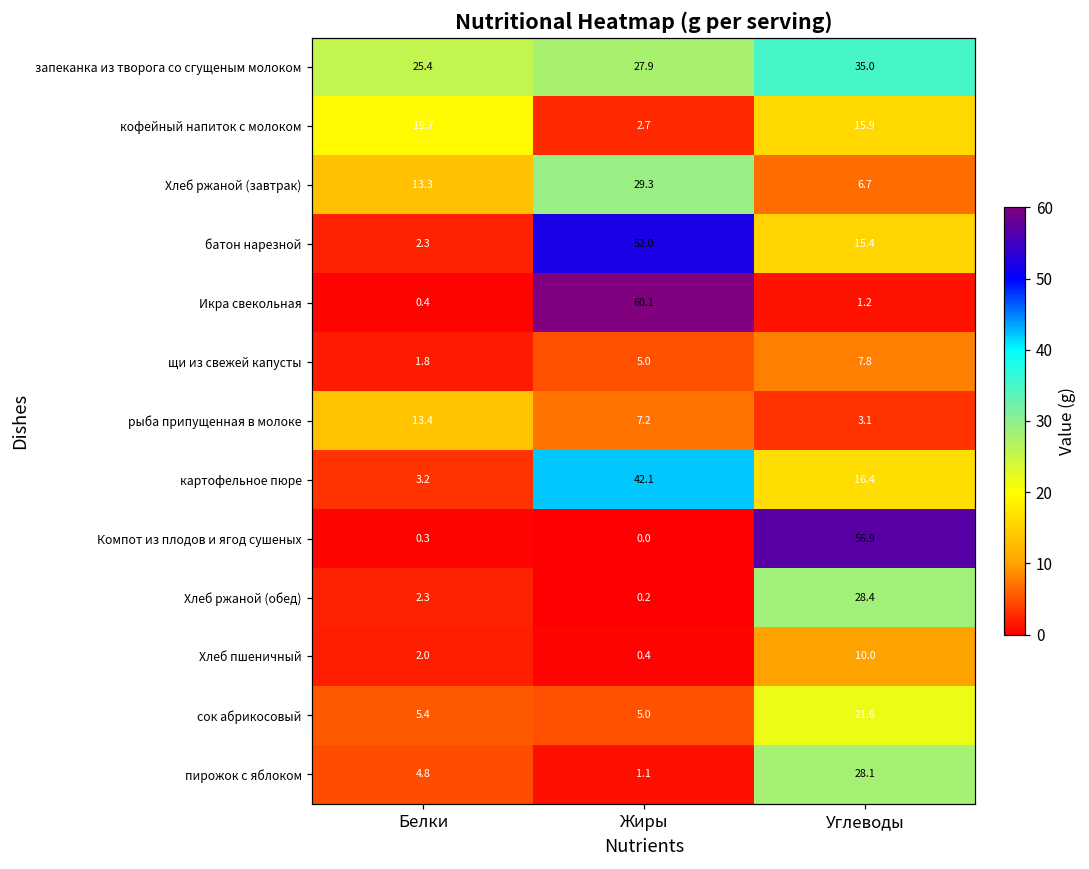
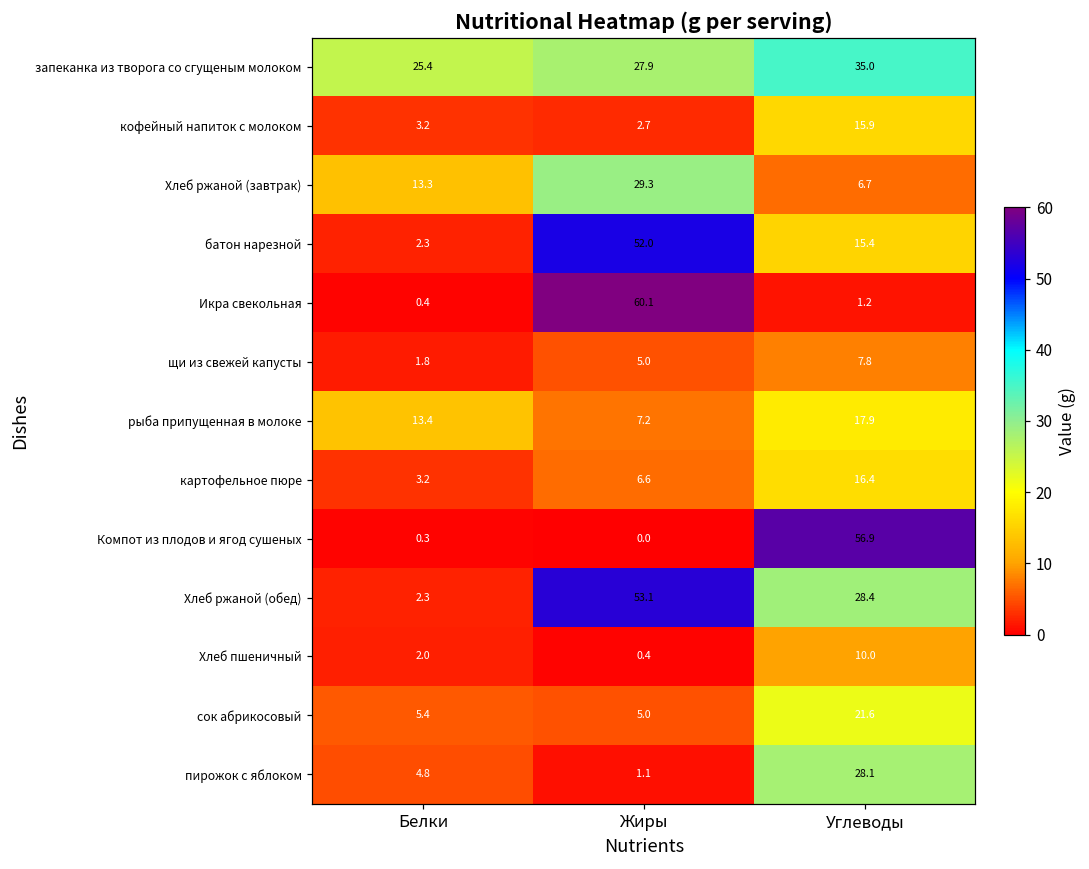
  {
    "запеканка из творога со сгущеным молоком": {
      "Белки": 25.4,
      "Жиры": 27.9,
      "Углеводы": 35.0
    },
    "кофейный напиток с молоком": {
-     "Белки": 19.7,
+     "Белки": 3.2,
      "Жиры": 2.7,
      "Углеводы": 15.9
    },
    "Хлеб ржаной (завтрак)": {
      "Белки": 13.3,
      "Жиры": 29.3,
      "Углеводы": 6.7
    },
    "батон нарезной": {
      "Белки": 2.3,
      "Жиры": 52.0,
      "Углеводы": 15.4
    },
    "Икра свекольная": {
      "Белки": 0.4,
      "Жиры": 60.1,
      "Углеводы": 1.2
    },
    "щи из свежей капусты": {
      "Белки": 1.8,
      "Жиры": 5.0,
      "Углеводы": 7.8
    },
    "рыба припущенная в молоке": {
      "Белки": 13.4,
      "Жиры": 7.2,
-     "Углеводы": 3.1
+     "Углеводы": 17.9
    },
    "картофельное пюре": {
      "Белки": 3.2,
-     "Жиры": 42.1,
+     "Жиры": 6.6,
      "Углеводы": 16.4
    },
    "Компот из плодов и ягод сушеных": {
      "Белки": 0.3,
      "Жиры": 0.0,
      "Углеводы": 56.9
    },
    "Хлеб ржаной (обед)": {
      "Белки": 2.3,
-     "Жиры": 0.2,
+     "Жиры": 53.1,
      "Углеводы": 28.4
    },
    "Хлеб пшеничный": {
      "Белки": 2.0,
      "Жиры": 0.4,
      "Углеводы": 10.0
    },
    "сок абрикосовый": {
      "Белки": 5.4,
      "Жиры": 5.0,
      "Углеводы": 21.6
    },
    "пирожок с яблоком": {
      "Белки": 4.8,
      "Жиры": 1.1,
      "Углеводы": 28.1
    }
  }
